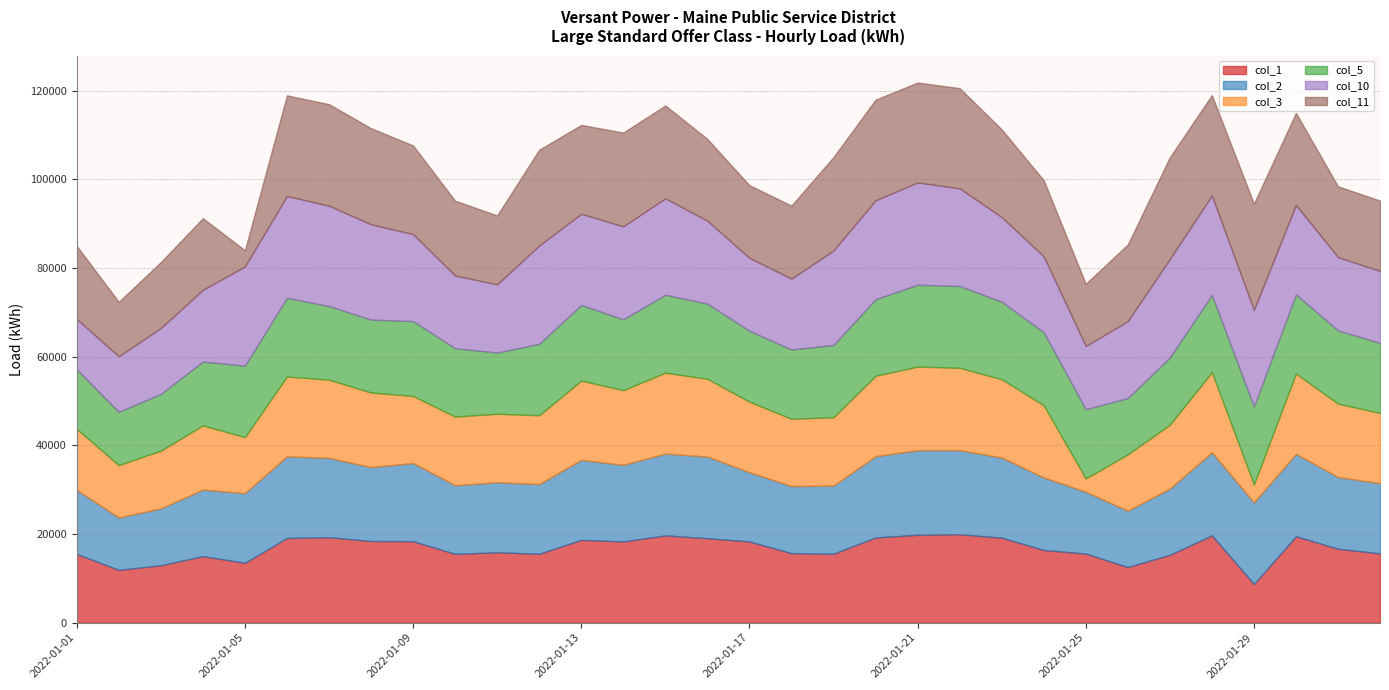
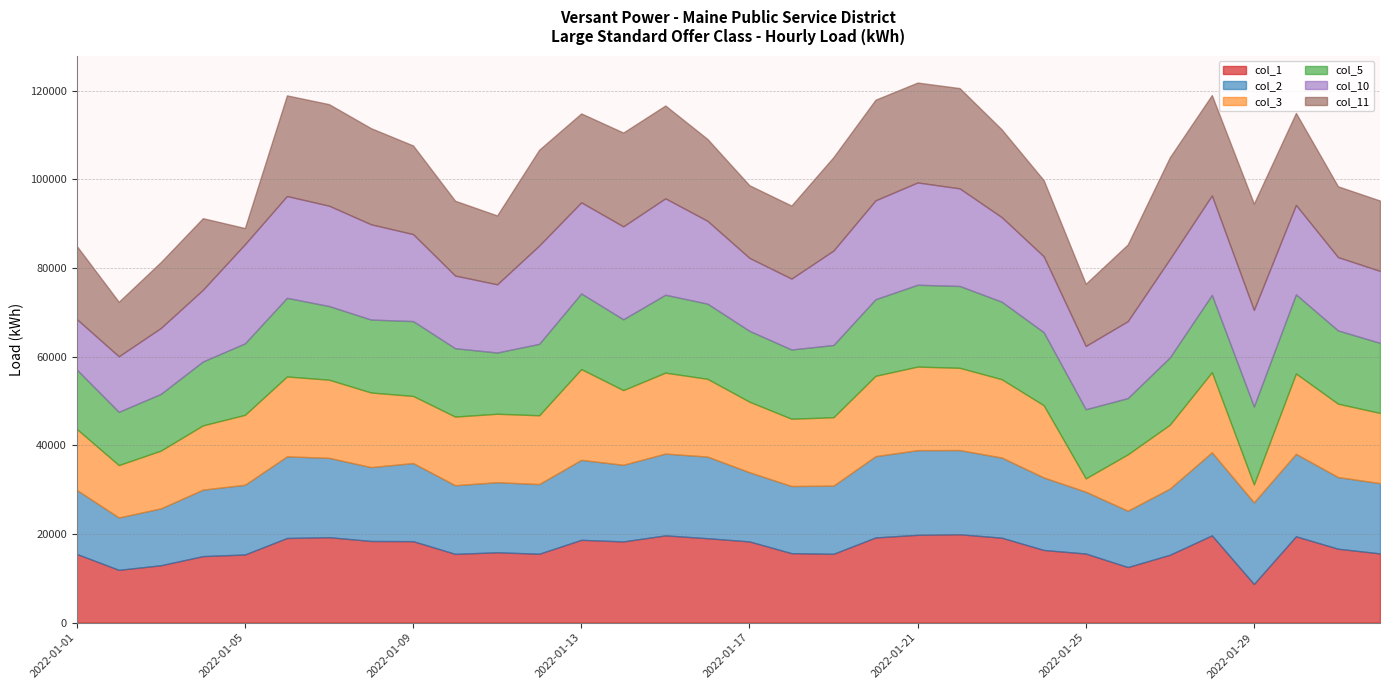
  {
    "col_1": {
      "2022-01-01": 15000,
-     "2022-01-05": 13000,
+     "2022-01-05": 15000,
      "2022-01-09": 18000,
      "2022-01-13": 19000,
      "2022-01-17": 18000,
      "2022-01-21": 20000,
      "2022-01-25": 16000,
      "2022-01-29": 9000
    },
    "col_2": {
      "2022-01-01": 14000,
      "2022-01-05": 16000,
      "2022-01-09": 18000,
      "2022-01-13": 18000,
      "2022-01-17": 16000,
      "2022-01-21": 19000,
      "2022-01-25": 14000,
      "2022-01-29": 18000
    },
    "col_3": {
      "2022-01-01": 14000,
-     "2022-01-05": 13000,
+     "2022-01-05": 16000,
      "2022-01-09": 15000,
-     "2022-01-13": 18000,
+     "2022-01-13": 20000,
      "2022-01-17": 16000,
      "2022-01-21": 19000,
      "2022-01-25": 3000,
      "2022-01-29": 4000
    },
    "col_5": {
      "2022-01-01": 13000,
      "2022-01-05": 16000,
      "2022-01-09": 17000,
      "2022-01-13": 17000,
      "2022-01-17": 16000,
      "2022-01-21": 18000,
      "2022-01-25": 16000,
      "2022-01-29": 18000
    },
    "col_10": {
      "2022-01-01": 11000,
      "2022-01-05": 22000,
      "2022-01-09": 20000,
      "2022-01-13": 21000,
      "2022-01-17": 16000,
      "2022-01-21": 23000,
      "2022-01-25": 14000,
      "2022-01-29": 22000
    },
    "col_11": {
      "2022-01-01": 16000,
      "2022-01-05": 4000,
      "2022-01-09": 20000,
      "2022-01-13": 20000,
      "2022-01-17": 16000,
      "2022-01-21": 23000,
      "2022-01-25": 14000,
      "2022-01-29": 24000
    }
  }
